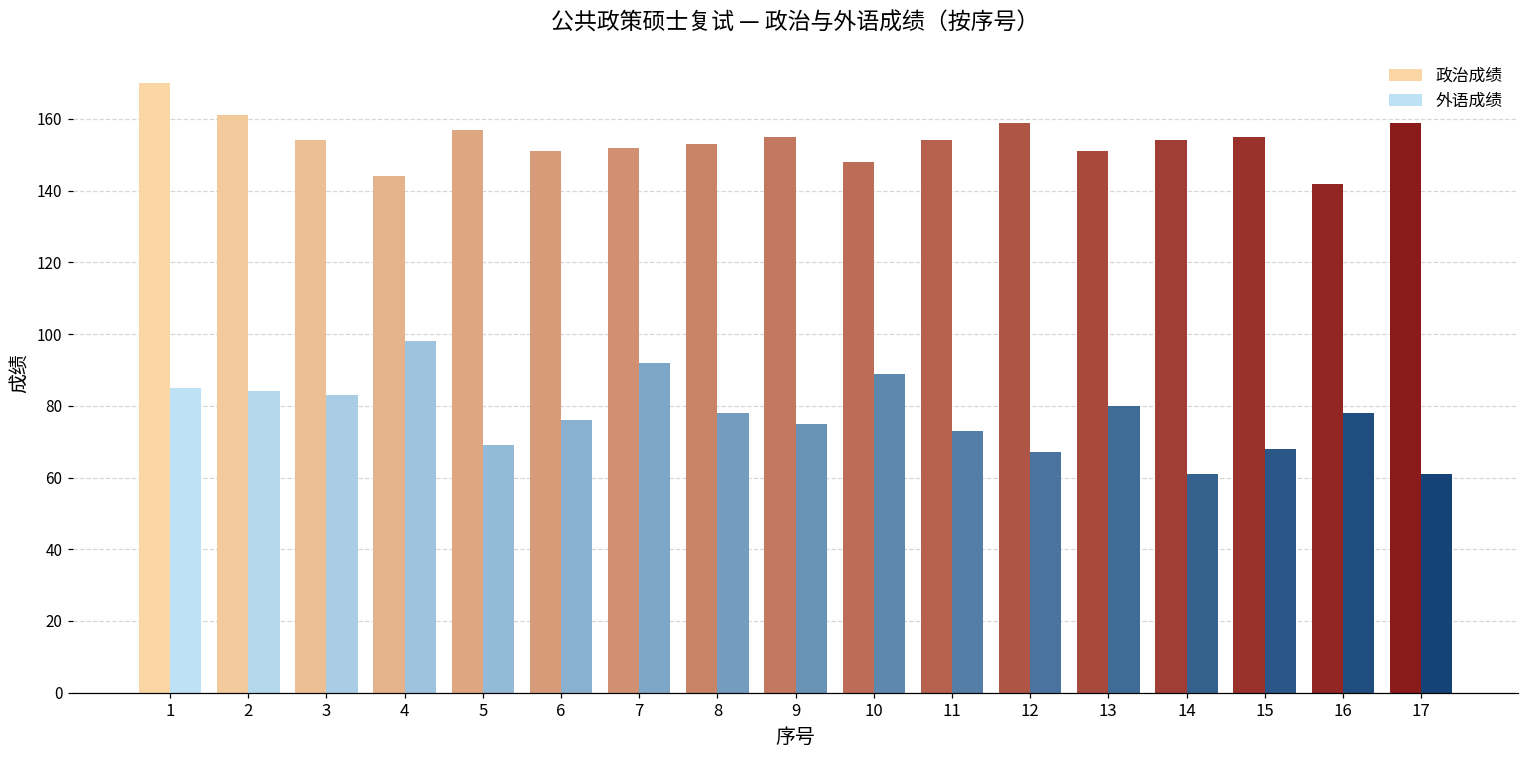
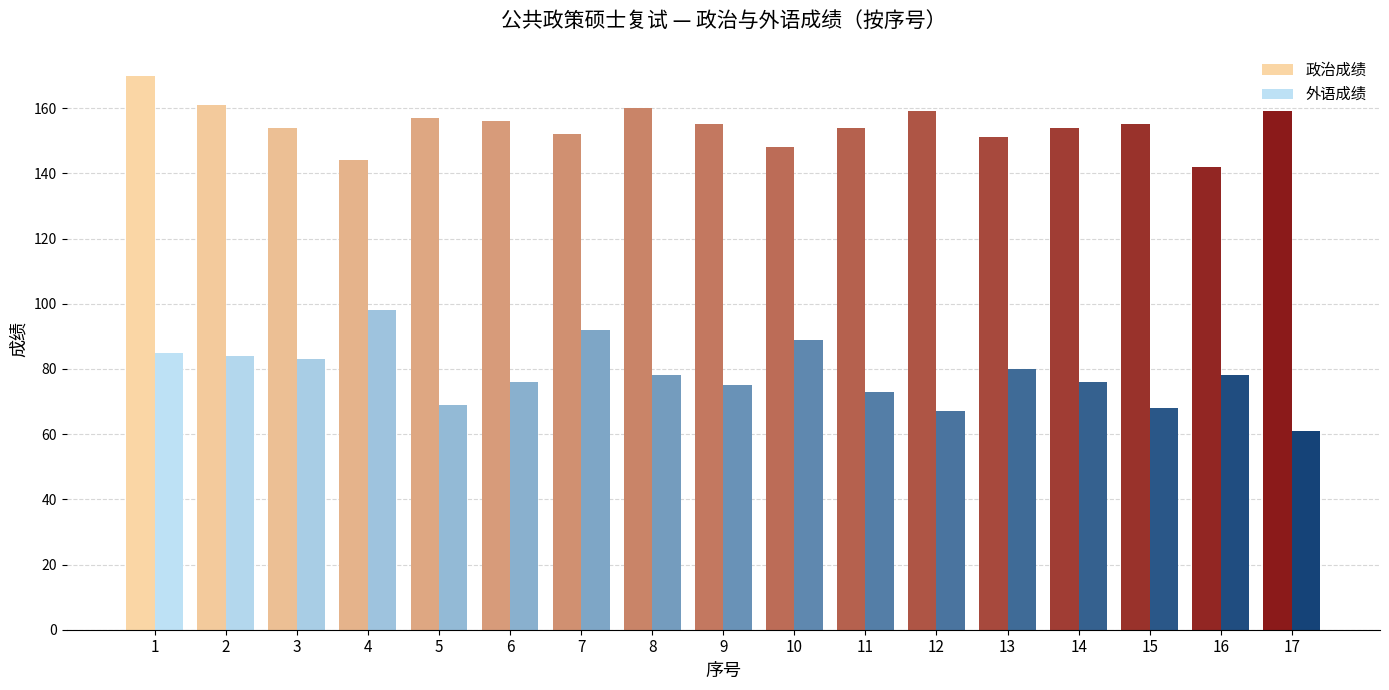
  {
    "政治成绩": {
      "1": 170,
      "2": 161,
      "3": 154,
      "4": 144,
      "5": 157,
-     "6": 151,
+     "6": 156,
      "7": 152,
-     "8": 153,
+     "8": 160,
      "9": 155,
      "10": 148,
      "11": 154,
      "12": 159,
      "13": 151,
      "14": 154,
      "15": 155,
      "16": 142,
      "17": 159
    },
    "外语成绩": {
      "1": 85,
      "2": 84,
      "3": 83,
      "4": 98,
      "5": 69,
      "6": 76,
      "7": 92,
      "8": 78,
      "9": 75,
      "10": 89,
      "11": 73,
      "12": 67,
      "13": 80,
-     "14": 61,
+     "14": 76,
      "15": 68,
      "16": 78,
      "17": 61
    }
  }
